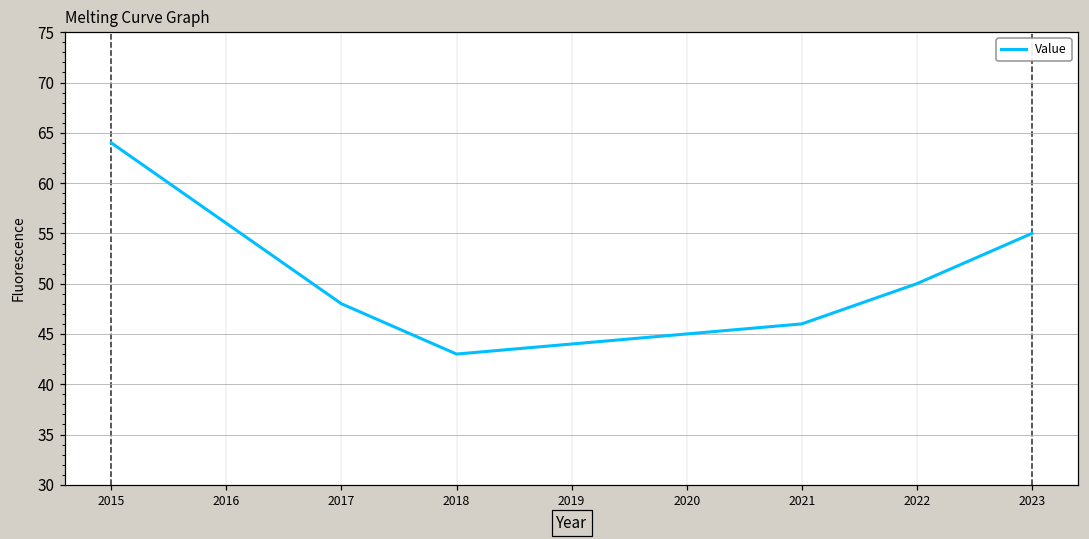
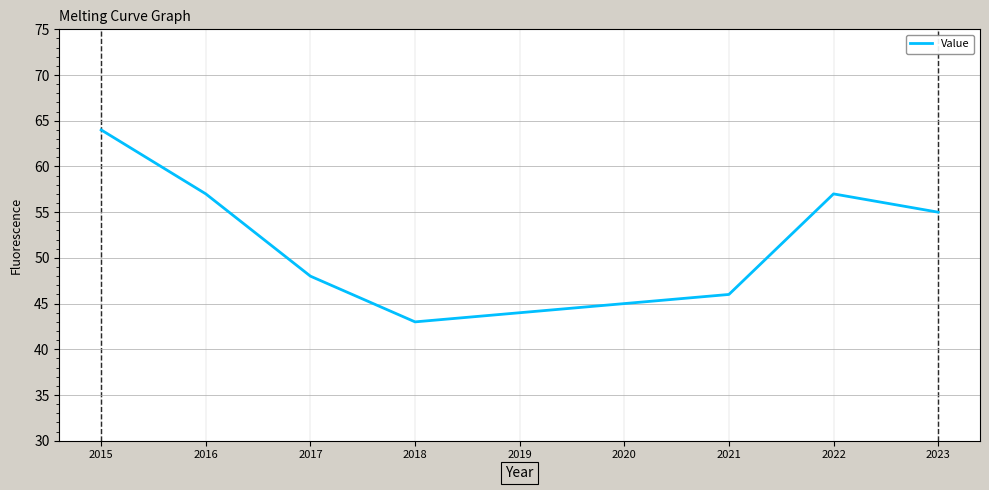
  {
    "2015": 64,
-   "2016": 56,
+   "2016": 57,
    "2017": 48,
    "2018": 43,
    "2019": 44,
    "2020": 45,
    "2021": 46,
-   "2022": 50,
+   "2022": 57,
    "2023": 55
  }
